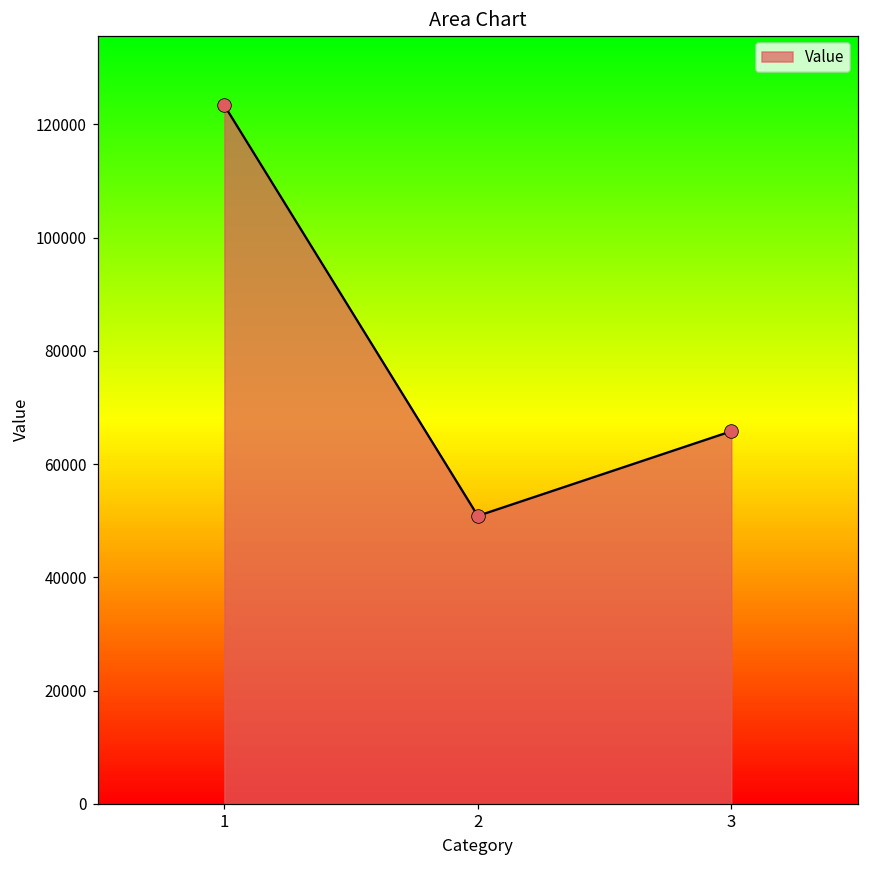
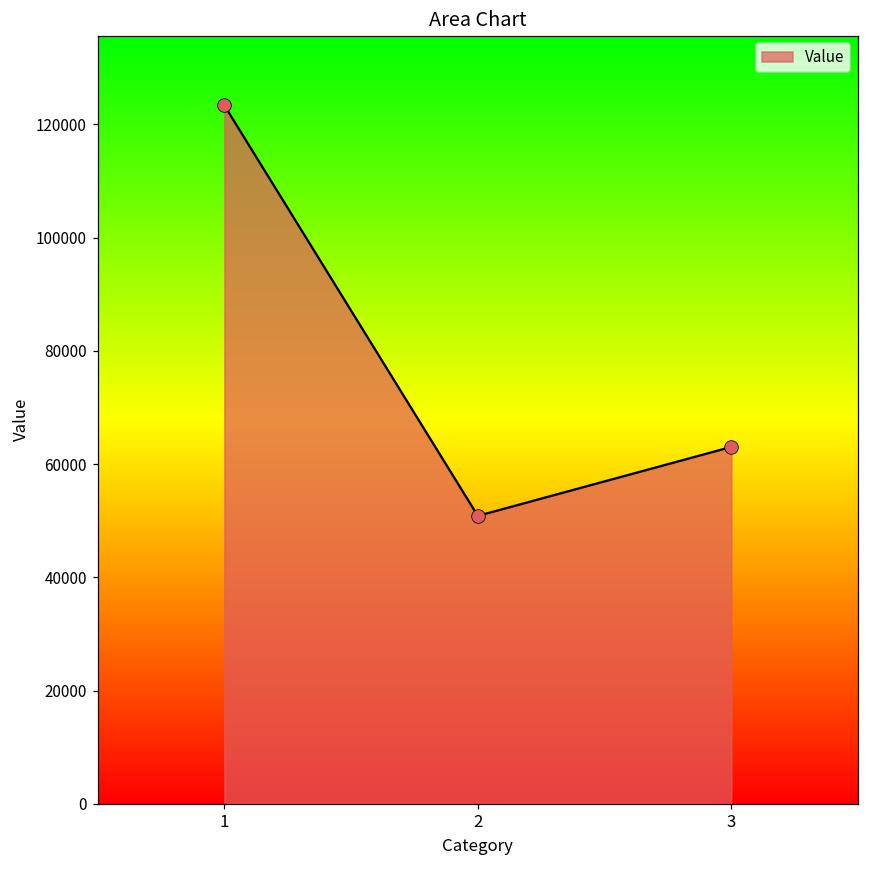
  {
    "1": 123000,
    "2": 51000,
-   "3": 66000
+   "3": 63000
  }
